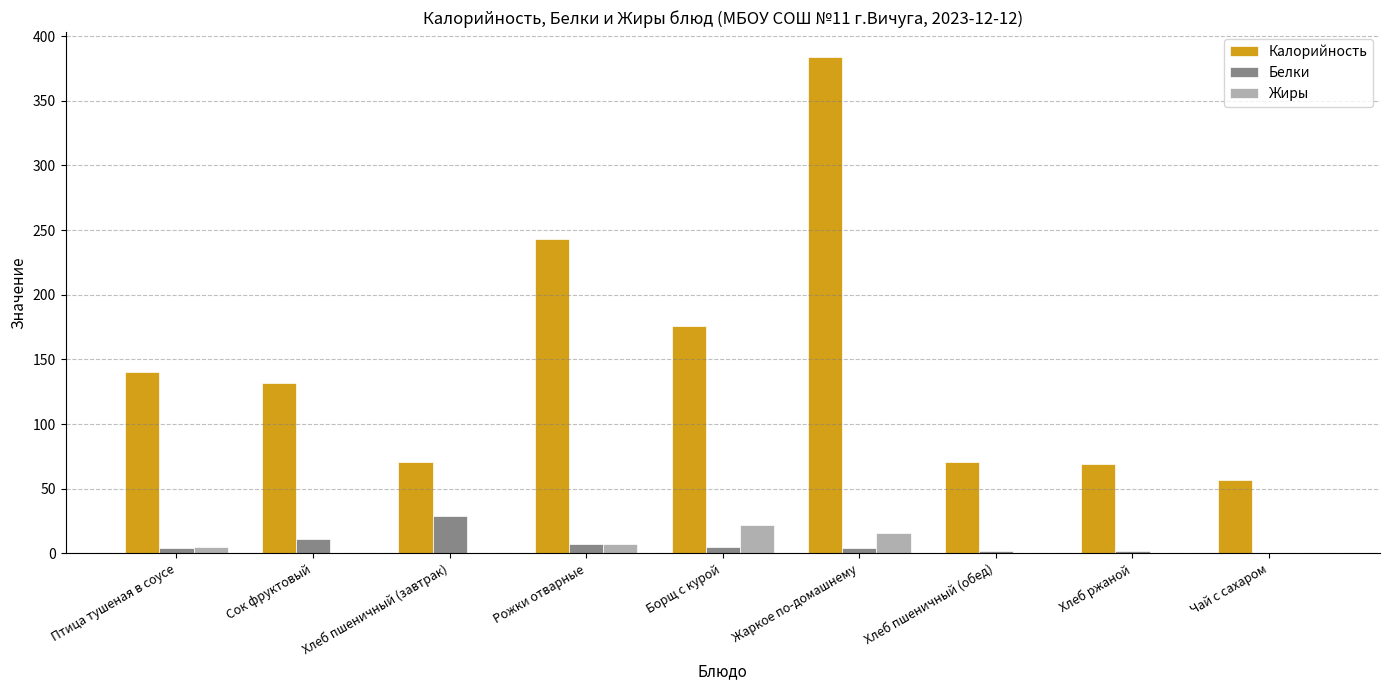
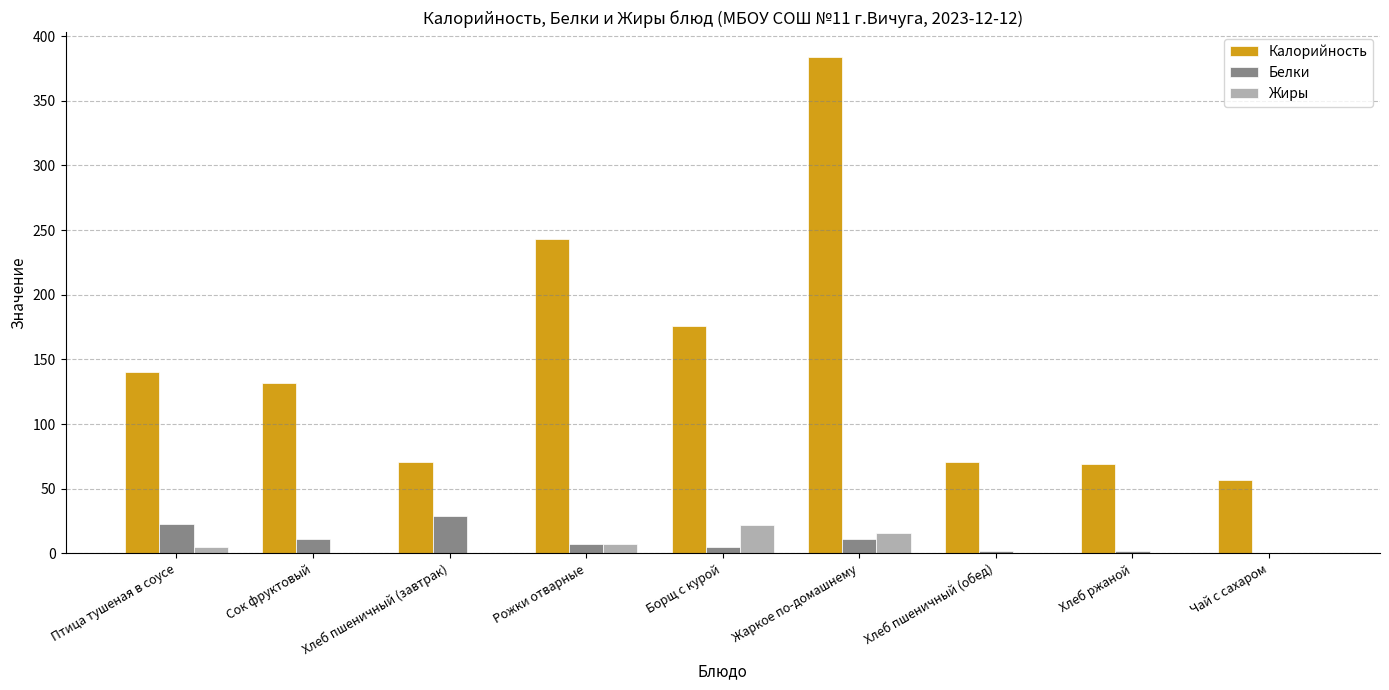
  {
    "Калорийность": {
      "Птица тушеная в соусе": 140,
      "Сок фруктовый": 132,
      "Хлеб пшеничный (завтрак)": 71,
      "Рожки отварные": 243,
      "Борщ с курой": 176,
      "Жаркое по-домашнему": 384,
      "Хлеб пшеничный (обед)": 71,
      "Хлеб ржаной": 69,
      "Чай с сахаром": 57
    },
    "Белки": {
-     "Птица тушеная в соусе": 4,
+     "Птица тушеная в соусе": 23,
      "Сок фруктовый": 11,
      "Хлеб пшеничный (завтрак)": 29,
      "Рожки отварные": 7,
      "Борщ с курой": 5,
-     "Жаркое по-домашнему": 4,
+     "Жаркое по-домашнему": 11,
      "Хлеб пшеничный (обед)": 2,
      "Хлеб ржаной": 2,
      "Чай с сахаром": 0
    },
    "Жиры": {
      "Птица тушеная в соусе": 5,
      "Сок фруктовый": 0,
      "Хлеб пшеничный (завтрак)": 0,
      "Рожки отварные": 7,
      "Борщ с курой": 22,
      "Жаркое по-домашнему": 16,
      "Хлеб пшеничный (обед)": 0,
      "Хлеб ржаной": 0,
      "Чай с сахаром": 0
    }
  }
